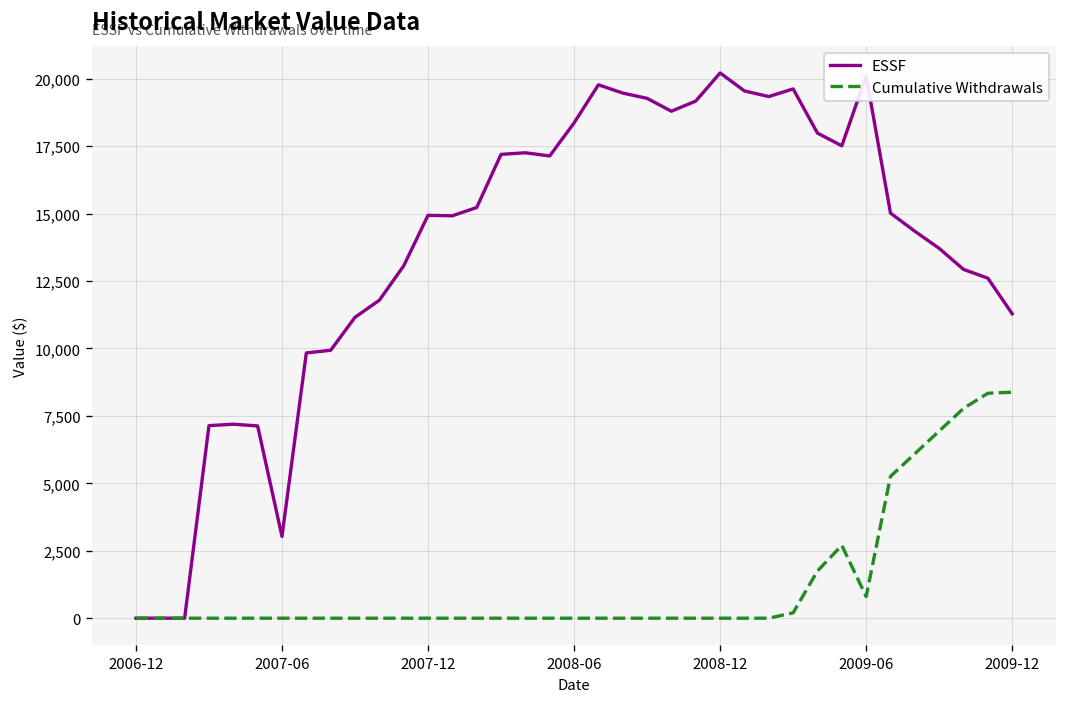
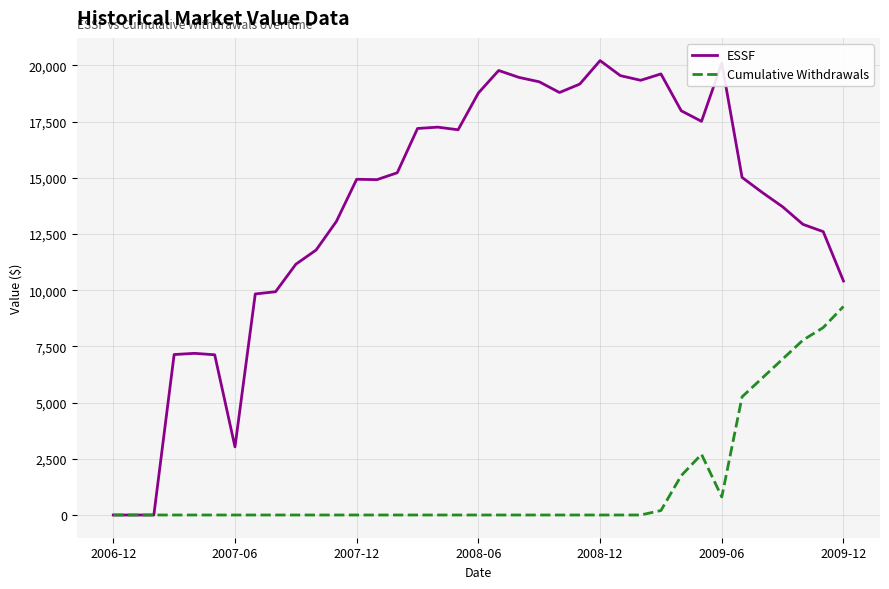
  {
    "ESSF": {
      "2007-06": "3,000",
      "2007-12": "14,900",
-     "2008-06": "18,400",
+     "2008-06": "18,800",
      "2008-12": "20,200",
-     "2009-12": "11,300"
+     "2009-12": "10,400"
    },
    "Cumulative Withdrawals": {
      "2007-06": "0",
      "2007-12": "0",
      "2008-06": "0",
      "2008-12": "0",
      "2009-06": "800",
-     "2009-12": "8,400"
+     "2009-12": "9,300"
    }
  }
